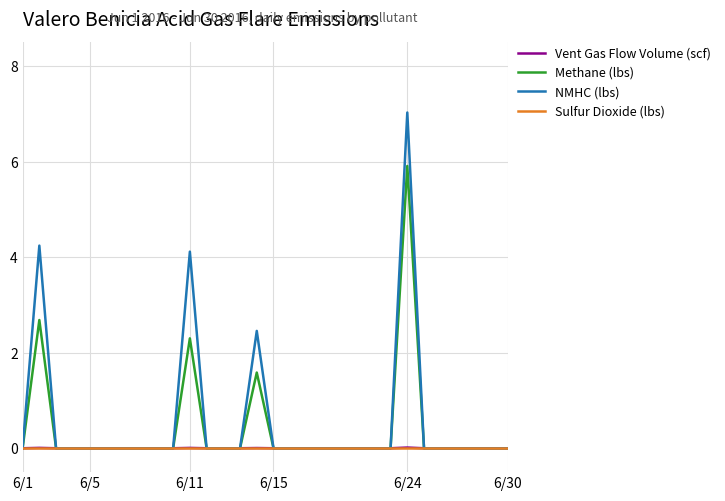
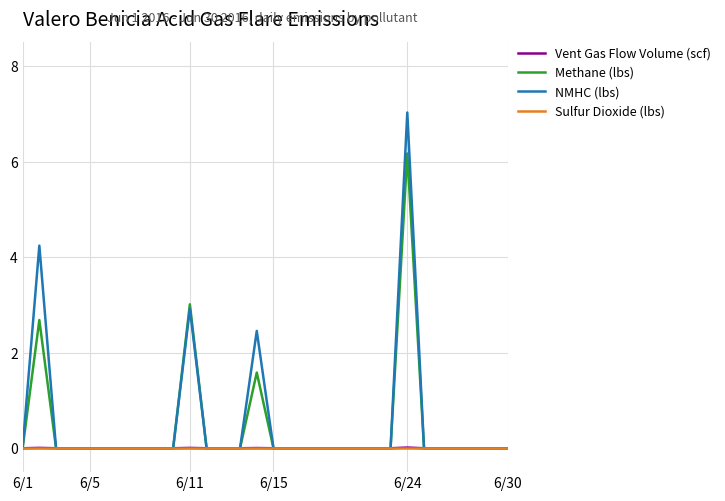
  {
    "Methane (lbs)": {
-     "6/11": 2.3,
-     "6/24": 5.9
+     "6/11": 3.0,
+     "6/24": 6.2
    },
    "NMHC (lbs)": {
-     "6/11": 4.1,
+     "6/11": 2.9,
      "6/24": 7.0
    }
  }
